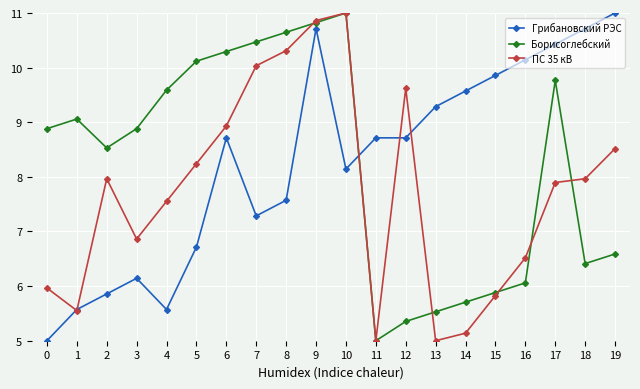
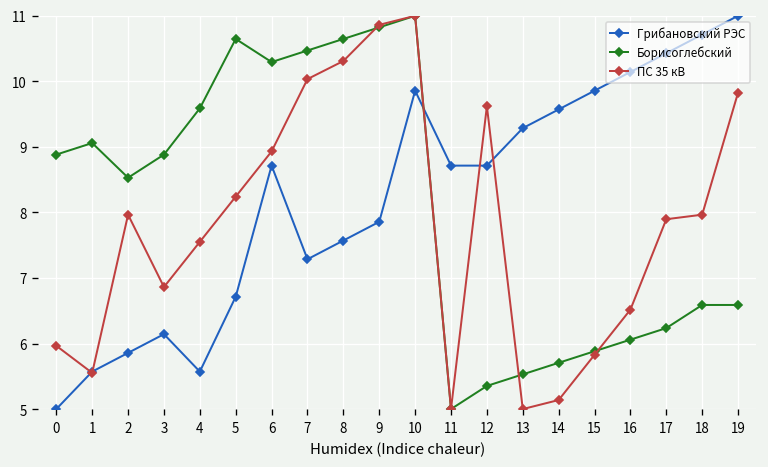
  {
    "Грибановский РЭС": {
      "0": 5.0,
      "2": 5.9,
      "3": 6.1,
      "4": 5.6,
      "5": 6.7,
      "6": 8.7,
      "7": 7.3,
      "8": 7.6,
-     "9": 10.7,
-     "10": 8.1,
+     "9": 7.9,
+     "10": 9.9,
      "11": 8.7,
      "12": 8.7,
      "13": 9.3,
      "14": 9.6,
      "15": 9.9,
      "19": 11.0
    },
    "Борисоглебский": {
      "0": 8.9,
      "1": 9.1,
      "2": 8.5,
      "3": 8.9,
      "4": 9.6,
-     "5": 10.1,
+     "5": 10.6,
      "6": 10.3,
      "7": 10.5,
      "8": 10.6,
      "12": 5.4,
      "13": 5.5,
      "14": 5.7,
      "15": 5.9,
      "16": 6.1,
-     "17": 9.8,
-     "18": 6.4,
+     "17": 6.2,
+     "18": 6.6,
      "19": 6.6
    },
    "ПС 35 кВ": {
      "0": 6.0,
      "2": 8.0,
      "3": 6.9,
      "4": 7.6,
      "5": 8.2,
      "6": 8.9,
      "7": 10.0,
      "8": 10.3,
      "12": 9.6,
      "13": 5.0,
      "14": 5.1,
      "15": 5.8,
      "16": 6.5,
      "17": 7.9,
      "18": 8.0,
-     "19": 8.5
+     "19": 9.8
    }
  }
